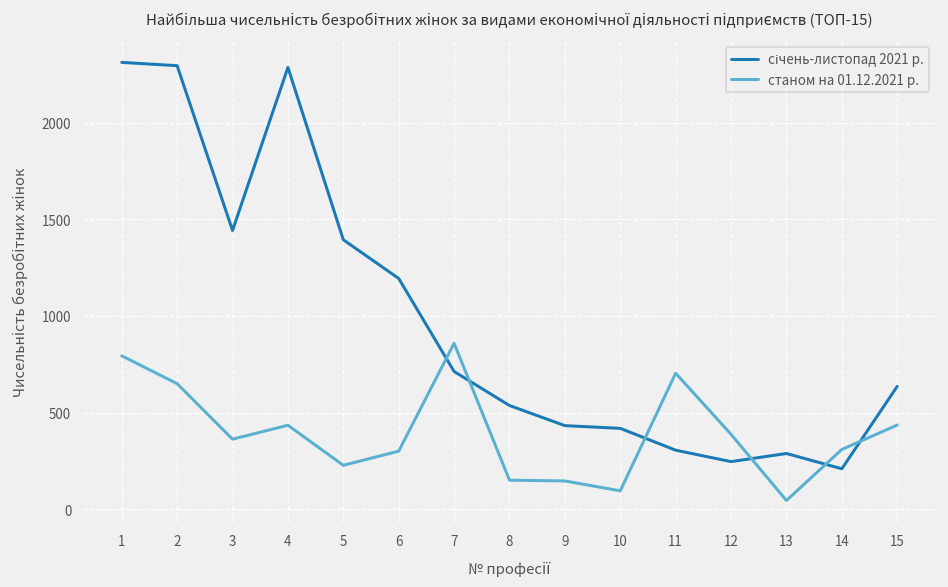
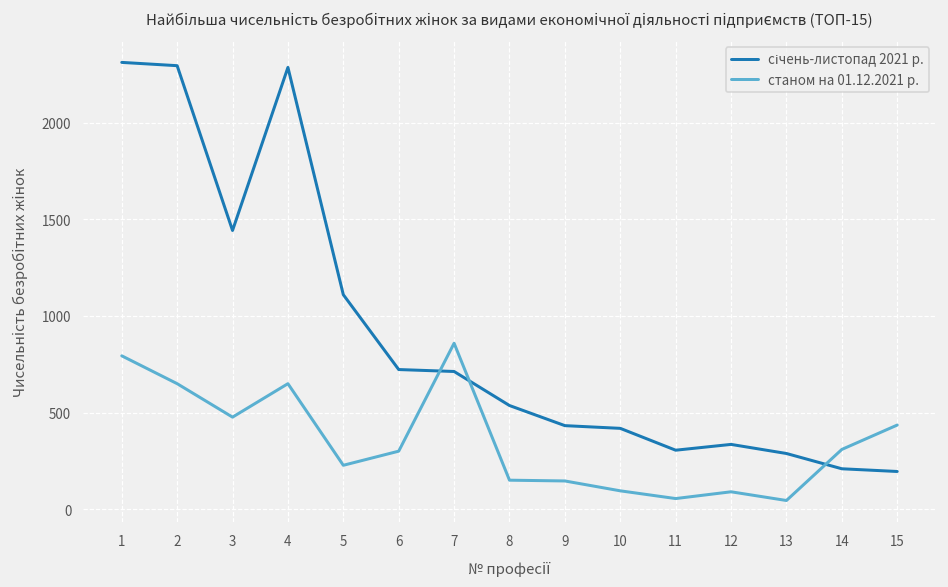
  {
    "січень-листопад 2021 р.": {
      "1": 2310,
      "2": 2290,
      "3": 1440,
      "4": 2290,
-     "5": 1390,
-     "6": 1190,
+     "5": 1110,
+     "6": 720,
      "7": 710,
      "8": 540,
      "9": 430,
      "10": 420,
      "11": 310,
-     "12": 250,
+     "12": 340,
      "13": 290,
      "14": 210,
-     "15": 640
+     "15": 200
    },
    "станом на 01.12.2021 р.": {
      "1": 790,
      "2": 650,
-     "3": 360,
-     "4": 440,
+     "3": 480,
+     "4": 650,
      "5": 230,
      "6": 300,
      "7": 860,
      "8": 150,
      "9": 150,
      "10": 100,
-     "11": 700,
-     "12": 390,
+     "11": 60,
+     "12": 90,
      "13": 50,
      "14": 310,
      "15": 440
    }
  }
